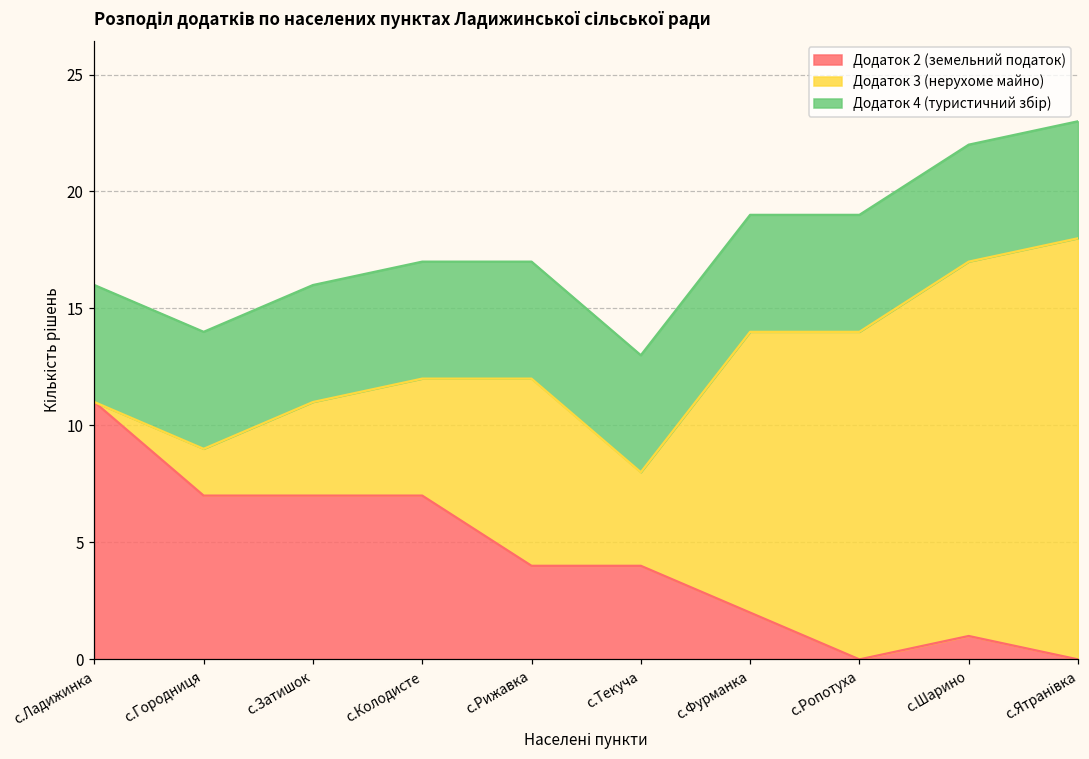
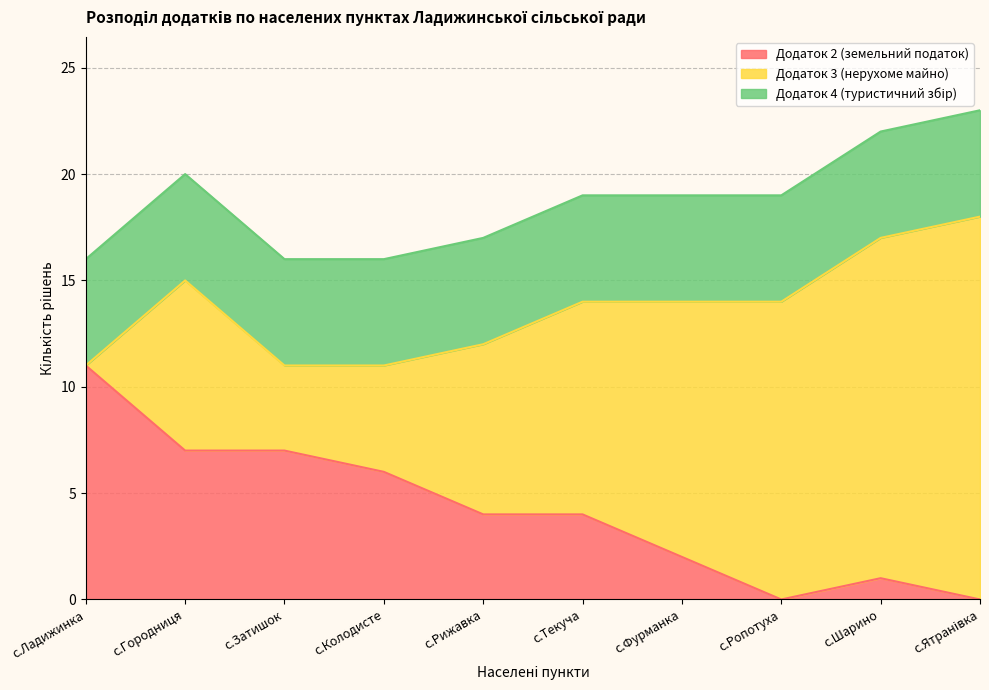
  {
    "Додаток 2 (земельний податок)": {
      "с.Городниця": 7,
      "с.Затишок": 7,
-     "с.Колодисте": 7,
+     "с.Колодисте": 6,
      "с.Рижавка": 4,
      "с.Текуча": 4,
      "с.Фурманка": 2,
      "с.Ропотуха": 0,
      "с.Шарино": 1,
      "с.Ятранівка": 0
    },
    "Додаток 3 (нерухоме майно)": {
-     "с.Городниця": 2,
+     "с.Городниця": 8,
      "с.Затишок": 4,
      "с.Колодисте": 5,
      "с.Рижавка": 8,
-     "с.Текуча": 4,
+     "с.Текуча": 10,
      "с.Фурманка": 12,
      "с.Ропотуха": 14,
      "с.Шарино": 16,
      "с.Ятранівка": 18
    },
    "Додаток 4 (туристичний збір)": {
      "с.Ладижинка": 5,
      "с.Городниця": 5,
      "с.Затишок": 5,
      "с.Колодисте": 5,
      "с.Рижавка": 5,
      "с.Текуча": 5,
      "с.Фурманка": 5,
      "с.Ропотуха": 5,
      "с.Шарино": 5,
      "с.Ятранівка": 5
    }
  }
